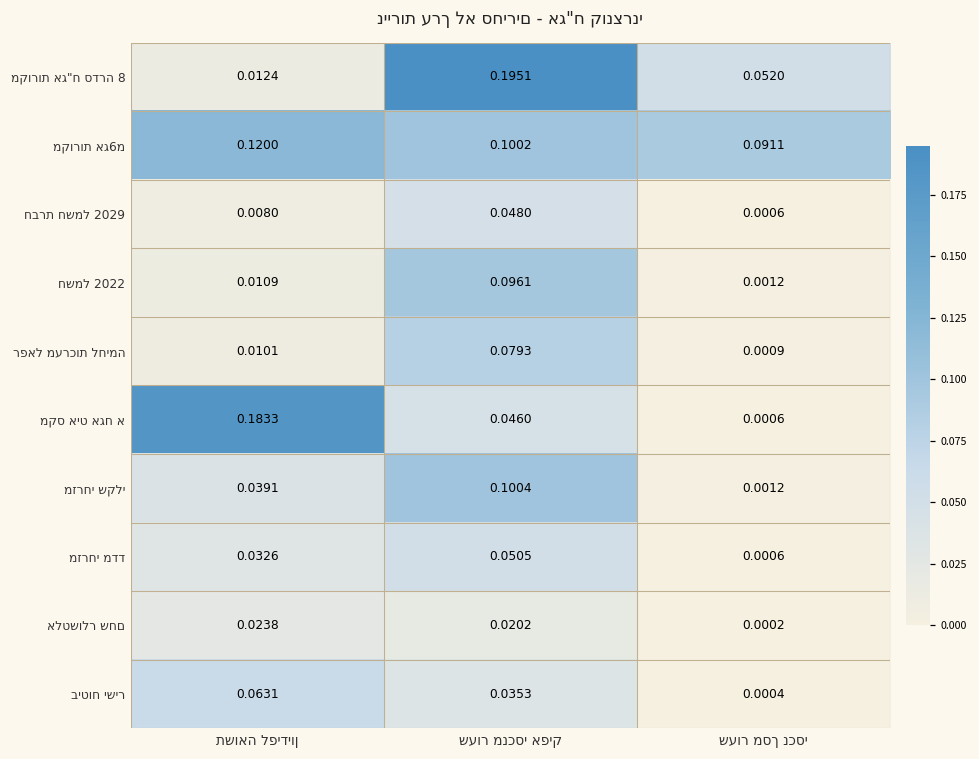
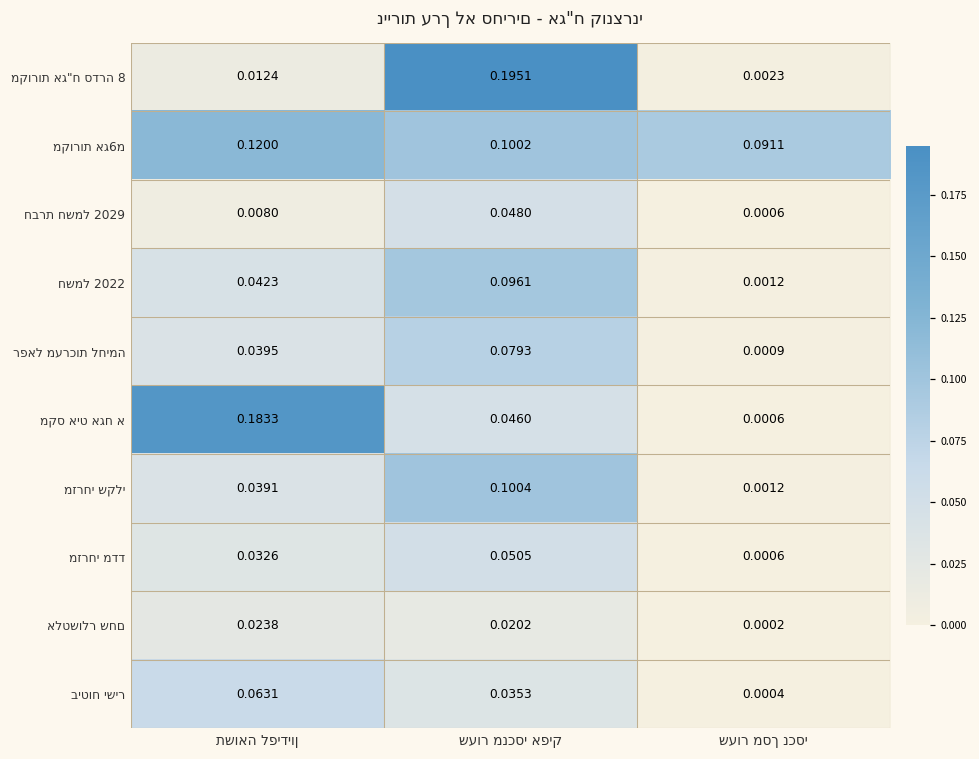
  {
    "מקורות אג\"ח סדרה 8": {
      "תשואה לפידיון": 0.0124,
      "שעור מנכסי אפיק": 0.1951,
-     "שעור מסך נכסי": 0.0520
+     "שעור מסך נכסי": 0.0023
    },
    "מקורות אג6מ": {
      "תשואה לפידיון": 0.1200,
      "שעור מנכסי אפיק": 0.1002,
      "שעור מסך נכסי": 0.0911
    },
    "חברת חשמל 2029": {
      "תשואה לפידיון": 0.0080,
      "שעור מנכסי אפיק": 0.0480,
      "שעור מסך נכסי": 0.0006
    },
    "חשמל 2022": {
-     "תשואה לפידיון": 0.0109,
+     "תשואה לפידיון": 0.0423,
      "שעור מנכסי אפיק": 0.0961,
      "שעור מסך נכסי": 0.0012
    },
    "רפאל מערכות לחימה": {
-     "תשואה לפידיון": 0.0101,
+     "תשואה לפידיון": 0.0395,
      "שעור מנכסי אפיק": 0.0793,
      "שעור מסך נכסי": 0.0009
    },
    "מקס איט אגח א": {
      "תשואה לפידיון": 0.1833,
      "שעור מנכסי אפיק": 0.0460,
      "שעור מסך נכסי": 0.0006
    },
    "מזרחי שקלי": {
      "תשואה לפידיון": 0.0391,
      "שעור מנכסי אפיק": 0.1004,
      "שעור מסך נכסי": 0.0012
    },
    "מזרחי מדד": {
      "תשואה לפידיון": 0.0326,
      "שעור מנכסי אפיק": 0.0505,
      "שעור מסך נכסי": 0.0006
    },
    "אלטשולר שחם": {
      "תשואה לפידיון": 0.0238,
      "שעור מנכסי אפיק": 0.0202,
      "שעור מסך נכסי": 0.0002
    },
    "ביטוח ישיר": {
      "תשואה לפידיון": 0.0631,
      "שעור מנכסי אפיק": 0.0353,
      "שעור מסך נכסי": 0.0004
    }
  }
